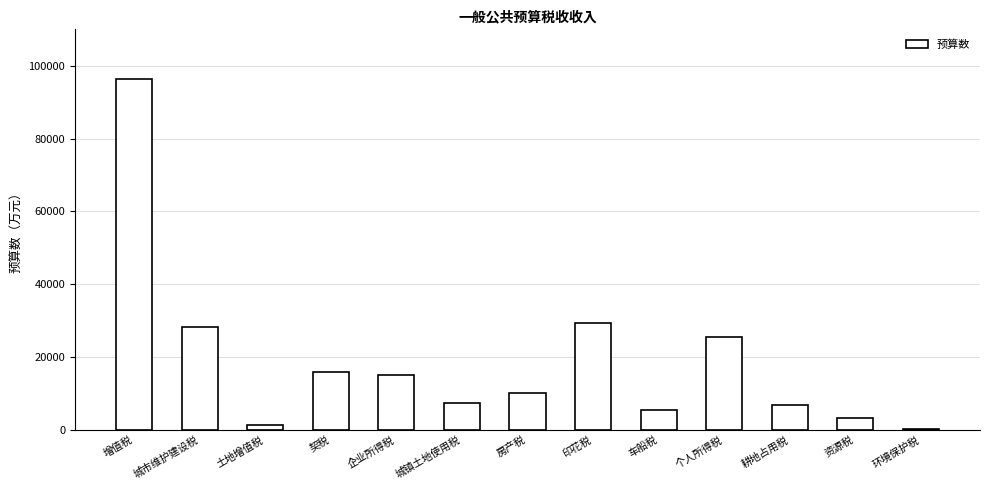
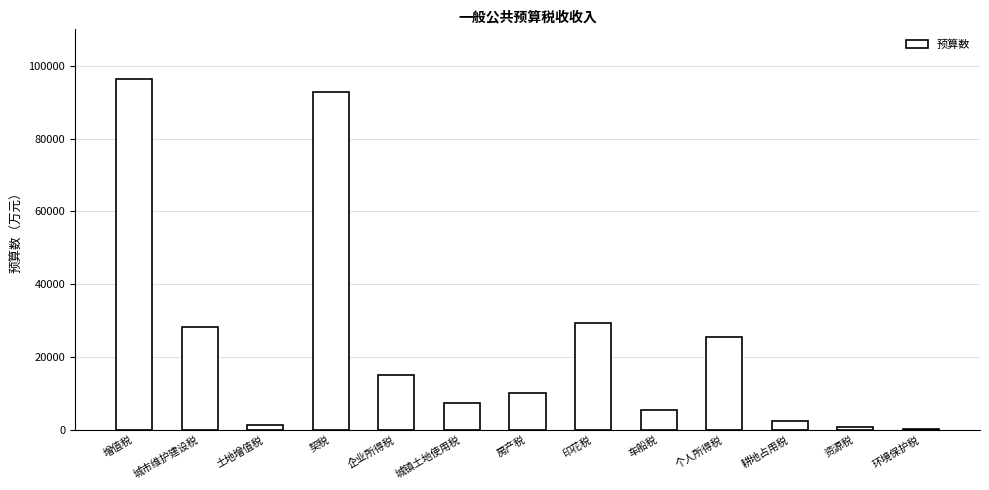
  {
    "增值税": 96000,
    "城市维护建设税": 28000,
    "土地增值税": 1000,
-   "契税": 16000,
+   "契税": 93000,
    "企业所得税": 15000,
    "城镇土地使用税": 7000,
    "房产税": 10000,
    "印花税": 29000,
    "车船税": 5000,
    "个人所得税": 26000,
-   "耕地占用税": 7000,
-   "资源税": 3000
+   "耕地占用税": 2000,
+   "资源税": 1000
  }
